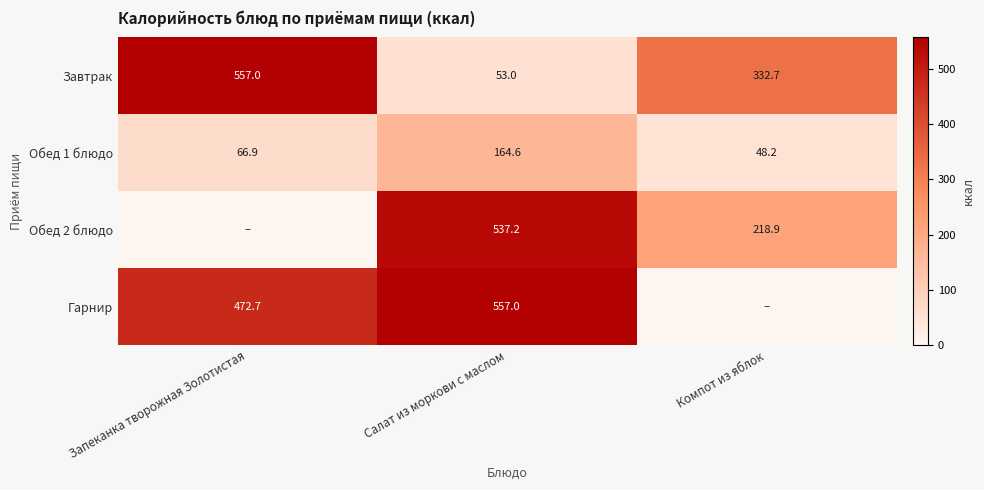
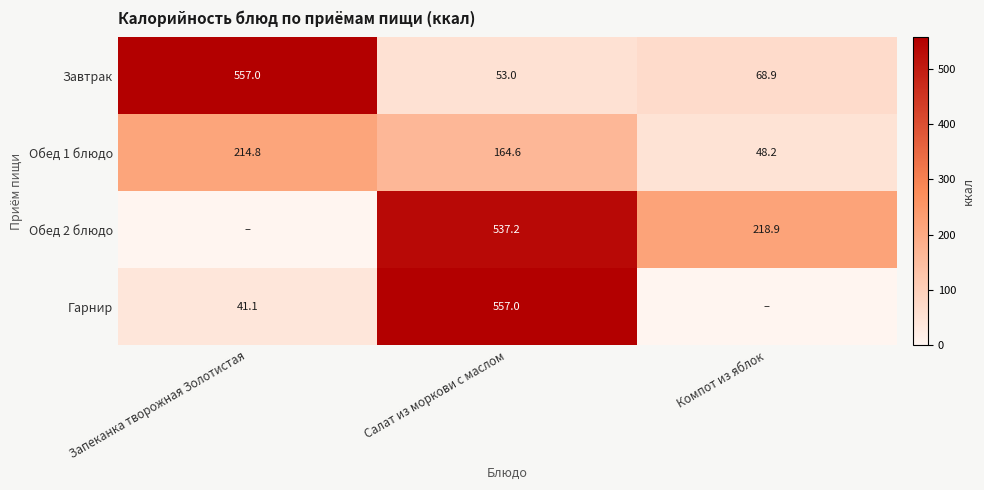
  {
    "Завтрак": {
      "Запеканка творожная Золотистая": 557.0,
      "Салат из моркови с маслом": 53.0,
-     "Компот из яблок": 332.7
+     "Компот из яблок": 68.9
    },
    "Обед 1 блюдо": {
-     "Запеканка творожная Золотистая": 66.9,
+     "Запеканка творожная Золотистая": 214.8,
      "Салат из моркови с маслом": 164.6,
      "Компот из яблок": 48.2
    },
    "Обед 2 блюдо": {
      "Салат из моркови с маслом": 537.2,
      "Компот из яблок": 218.9
    },
    "Гарнир": {
-     "Запеканка творожная Золотистая": 472.7,
+     "Запеканка творожная Золотистая": 41.1,
      "Салат из моркови с маслом": 557.0
    }
  }
